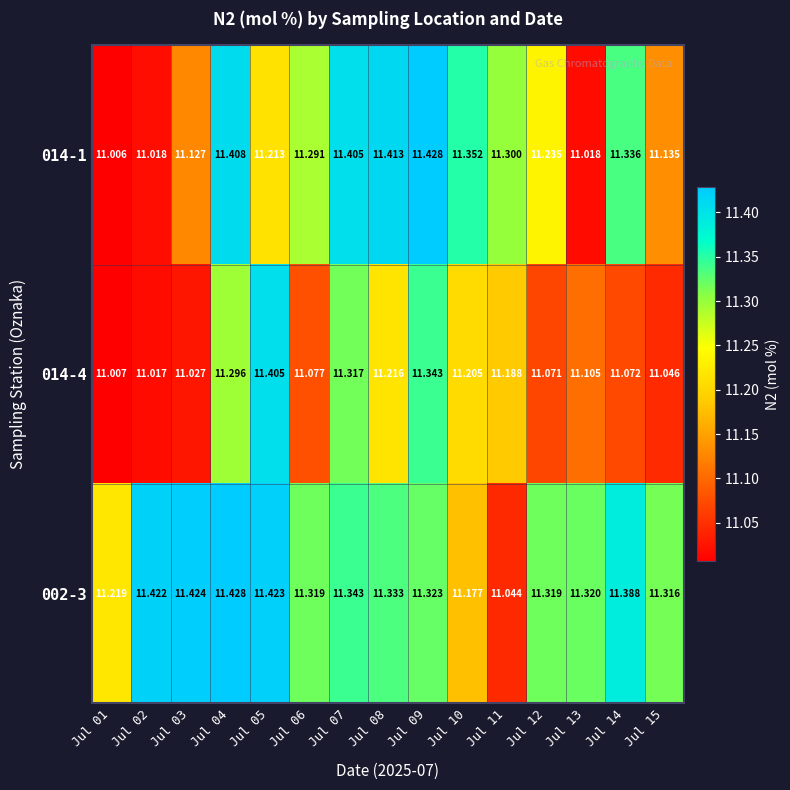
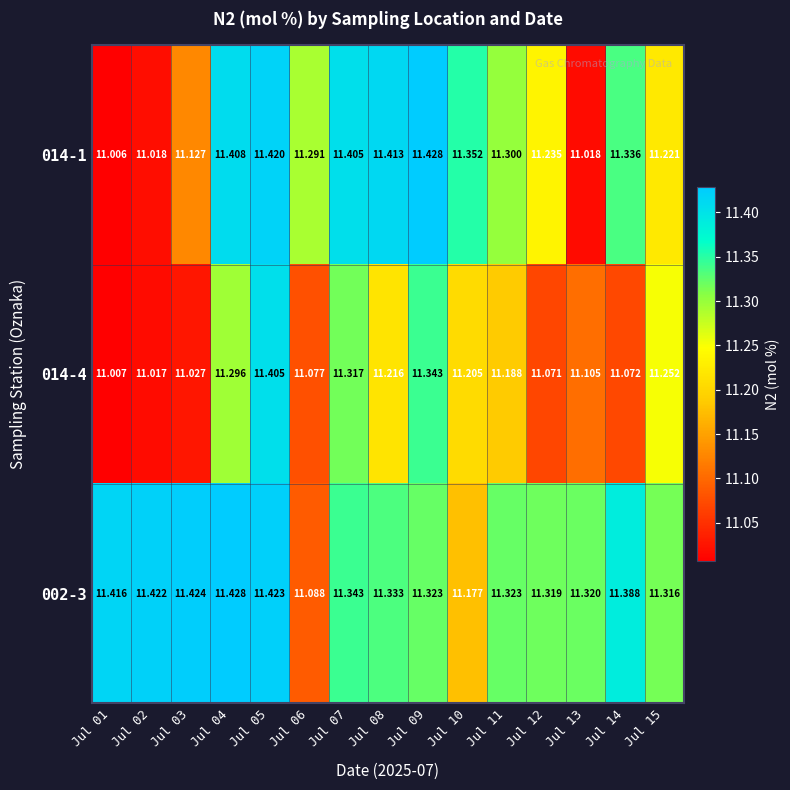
  {
    "014-1": {
      "Jul 01": 11.006,
      "Jul 02": 11.018,
      "Jul 03": 11.127,
      "Jul 04": 11.408,
-     "Jul 05": 11.213,
+     "Jul 05": 11.420,
      "Jul 06": 11.291,
      "Jul 07": 11.405,
      "Jul 08": 11.413,
      "Jul 09": 11.428,
      "Jul 10": 11.352,
      "Jul 11": 11.300,
      "Jul 12": 11.235,
      "Jul 14": 11.336,
-     "Jul 15": 11.135
+     "Jul 15": 11.221
    },
    "014-4": {
      "Jul 01": 11.007,
      "Jul 02": 11.017,
      "Jul 03": 11.027,
      "Jul 04": 11.296,
      "Jul 05": 11.405,
      "Jul 06": 11.077,
      "Jul 07": 11.317,
      "Jul 08": 11.216,
      "Jul 09": 11.343,
      "Jul 10": 11.205,
      "Jul 11": 11.188,
      "Jul 12": 11.071,
      "Jul 13": 11.105,
      "Jul 14": 11.072,
-     "Jul 15": 11.046
+     "Jul 15": 11.252
    },
    "002-3": {
-     "Jul 01": 11.219,
+     "Jul 01": 11.416,
      "Jul 02": 11.422,
      "Jul 03": 11.424,
      "Jul 04": 11.428,
      "Jul 05": 11.423,
-     "Jul 06": 11.319,
+     "Jul 06": 11.088,
      "Jul 07": 11.343,
      "Jul 08": 11.333,
      "Jul 09": 11.323,
      "Jul 10": 11.177,
-     "Jul 11": 11.044,
+     "Jul 11": 11.323,
      "Jul 12": 11.319,
      "Jul 13": 11.320,
      "Jul 14": 11.388,
      "Jul 15": 11.316
    }
  }
